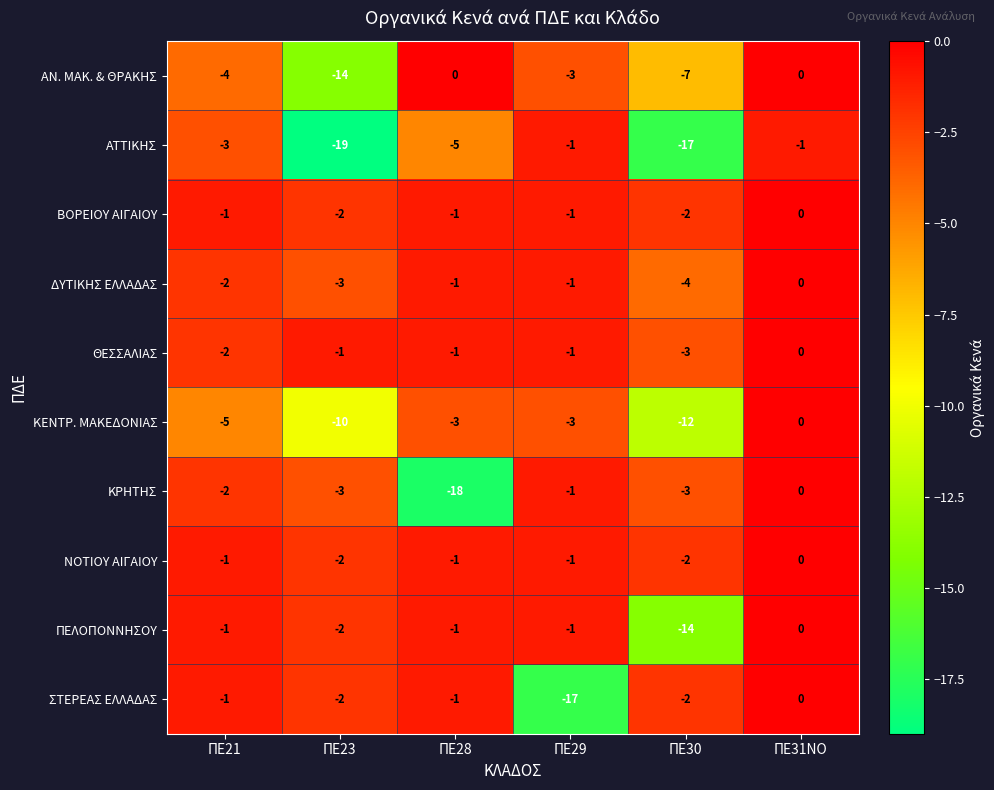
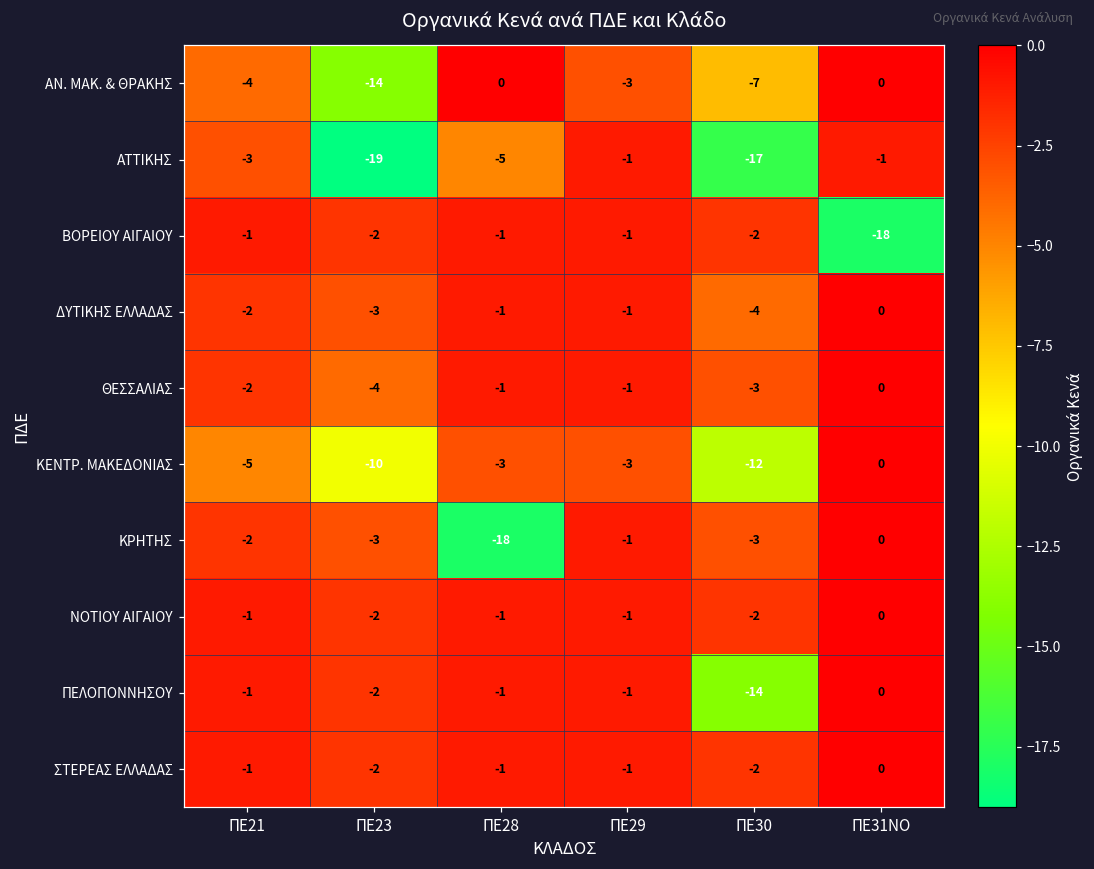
  {
    "ΑΝ. ΜΑΚ. & ΘΡΑΚΗΣ": {
      "ΠΕ21": -4,
      "ΠΕ23": -14,
      "ΠΕ28": 0,
      "ΠΕ29": -3,
      "ΠΕ30": -7,
      "ΠΕ31ΝΟ": 0
    },
    "ΑΤΤΙΚΗΣ": {
      "ΠΕ21": -3,
      "ΠΕ23": -19,
      "ΠΕ28": -5,
      "ΠΕ29": -1,
      "ΠΕ30": -17,
      "ΠΕ31ΝΟ": -1
    },
    "ΒΟΡΕΙΟΥ ΑΙΓΑΙΟΥ": {
      "ΠΕ21": -1,
      "ΠΕ23": -2,
      "ΠΕ28": -1,
      "ΠΕ29": -1,
      "ΠΕ30": -2,
-     "ΠΕ31ΝΟ": 0
+     "ΠΕ31ΝΟ": -18
    },
    "ΔΥΤΙΚΗΣ ΕΛΛΑΔΑΣ": {
      "ΠΕ21": -2,
      "ΠΕ23": -3,
      "ΠΕ28": -1,
      "ΠΕ29": -1,
      "ΠΕ30": -4,
      "ΠΕ31ΝΟ": 0
    },
    "ΘΕΣΣΑΛΙΑΣ": {
      "ΠΕ21": -2,
-     "ΠΕ23": -1,
+     "ΠΕ23": -4,
      "ΠΕ28": -1,
      "ΠΕ29": -1,
      "ΠΕ30": -3,
      "ΠΕ31ΝΟ": 0
    },
    "ΚΕΝΤΡ. ΜΑΚΕΔΟΝΙΑΣ": {
      "ΠΕ21": -5,
      "ΠΕ23": -10,
      "ΠΕ28": -3,
      "ΠΕ29": -3,
      "ΠΕ30": -12,
      "ΠΕ31ΝΟ": 0
    },
    "ΚΡΗΤΗΣ": {
      "ΠΕ21": -2,
      "ΠΕ23": -3,
      "ΠΕ28": -18,
      "ΠΕ29": -1,
      "ΠΕ30": -3,
      "ΠΕ31ΝΟ": 0
    },
    "ΝΟΤΙΟΥ ΑΙΓΑΙΟΥ": {
      "ΠΕ21": -1,
      "ΠΕ23": -2,
      "ΠΕ28": -1,
      "ΠΕ29": -1,
      "ΠΕ30": -2,
      "ΠΕ31ΝΟ": 0
    },
    "ΠΕΛΟΠΟΝΝΗΣΟΥ": {
      "ΠΕ21": -1,
      "ΠΕ23": -2,
      "ΠΕ28": -1,
      "ΠΕ29": -1,
      "ΠΕ30": -14,
      "ΠΕ31ΝΟ": 0
    },
    "ΣΤΕΡΕΑΣ ΕΛΛΑΔΑΣ": {
      "ΠΕ21": -1,
      "ΠΕ23": -2,
      "ΠΕ28": -1,
-     "ΠΕ29": -17,
+     "ΠΕ29": -1,
      "ΠΕ30": -2,
      "ΠΕ31ΝΟ": 0
    }
  }
